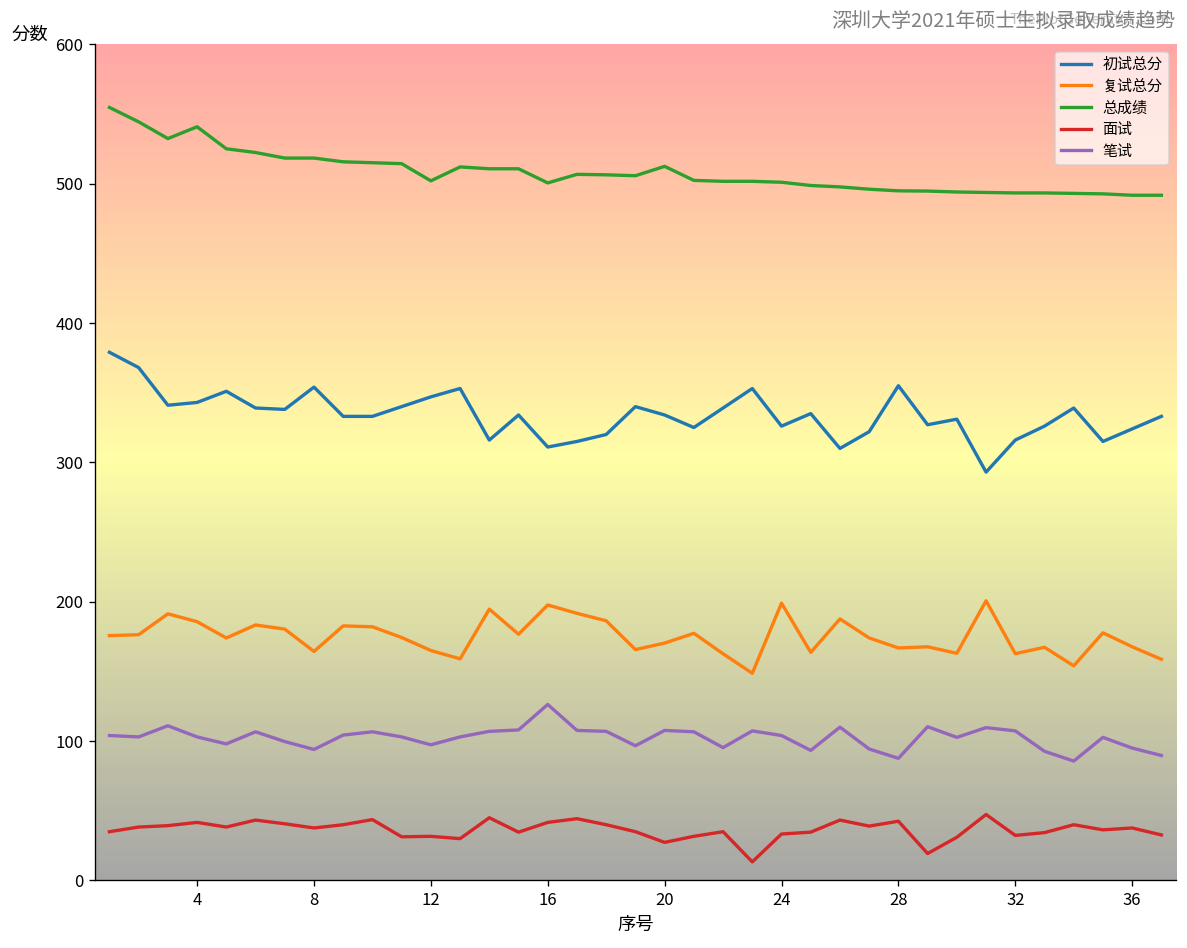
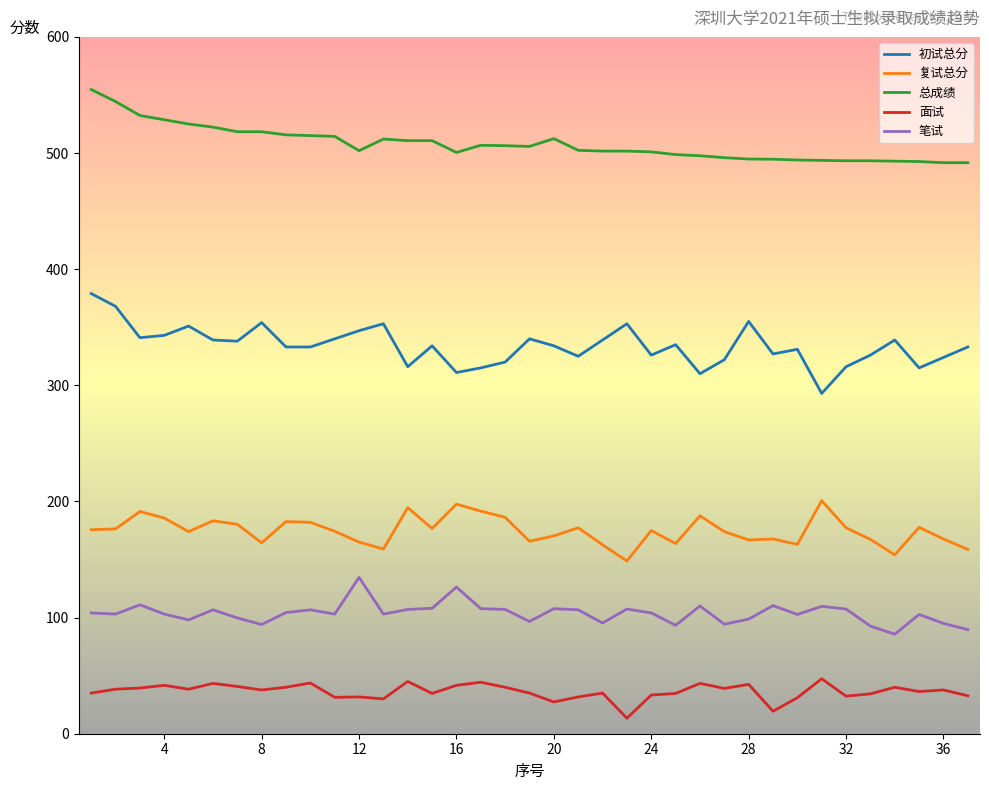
  {
    "初试总分": {
      "4": 343,
      "8": 354,
      "12": 347,
      "16": 311,
      "20": 334,
      "24": 326,
      "28": 355,
      "32": 316,
      "36": 324
    },
    "复试总分": {
      "4": 186,
      "8": 164,
      "12": 165,
      "16": 198,
      "20": 170,
-     "24": 199,
+     "24": 175,
      "28": 167,
-     "32": 163,
+     "32": 177,
      "36": 168
    },
    "总成绩": {
-     "4": 541,
+     "4": 529,
      "8": 518,
      "12": 502,
      "16": 501,
      "20": 512,
      "24": 501,
      "28": 495,
      "32": 493,
      "36": 492
    },
    "面试": {
      "4": 42,
      "8": 38,
      "12": 32,
      "16": 42,
      "20": 27,
      "24": 33,
      "28": 43,
      "32": 32,
      "36": 38
    },
    "笔试": {
      "4": 103,
      "8": 94,
-     "12": 97,
+     "12": 135,
      "16": 126,
      "20": 108,
      "24": 104,
-     "28": 88,
+     "28": 99,
      "32": 107,
      "36": 95
    }
  }
